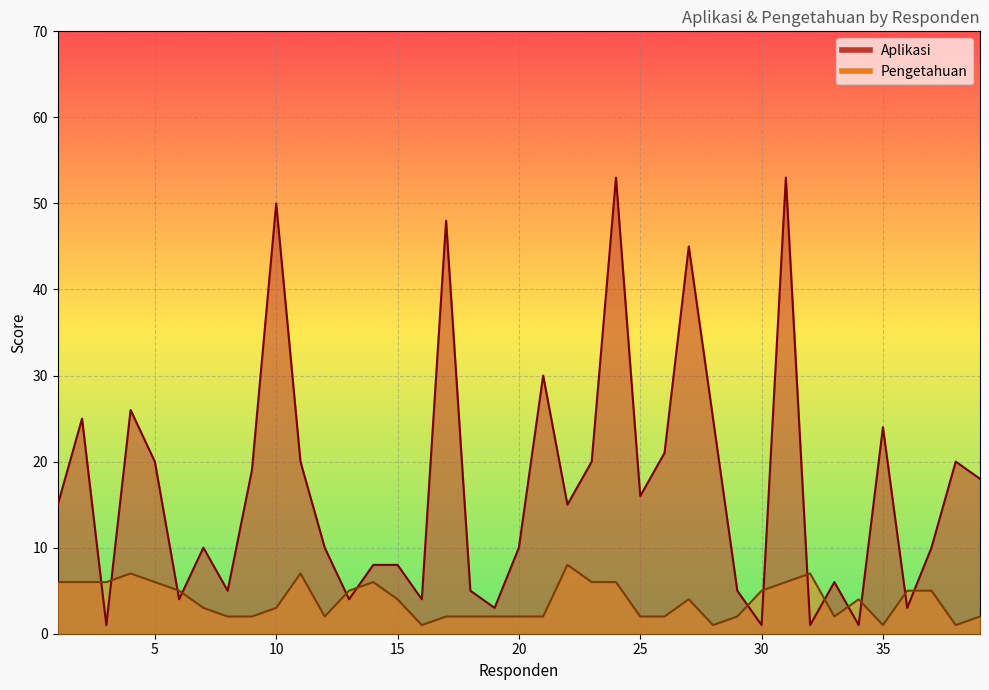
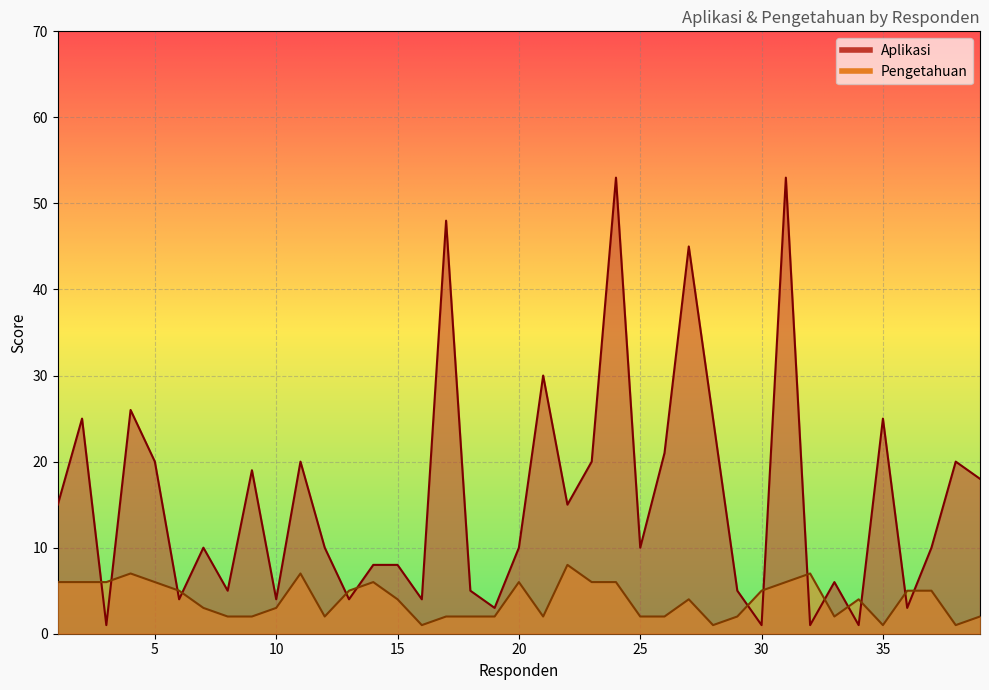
  {
    "Aplikasi": {
      "5": 20,
-     "10": 50,
+     "10": 4,
      "15": 8,
      "20": 10,
-     "25": 16,
+     "25": 10,
      "30": 1,
-     "35": 24
+     "35": 25
    },
    "Pengetahuan": {
      "5": 6,
      "10": 3,
      "15": 4,
-     "20": 2,
+     "20": 6,
      "25": 2,
      "30": 5,
      "35": 1
    }
  }
